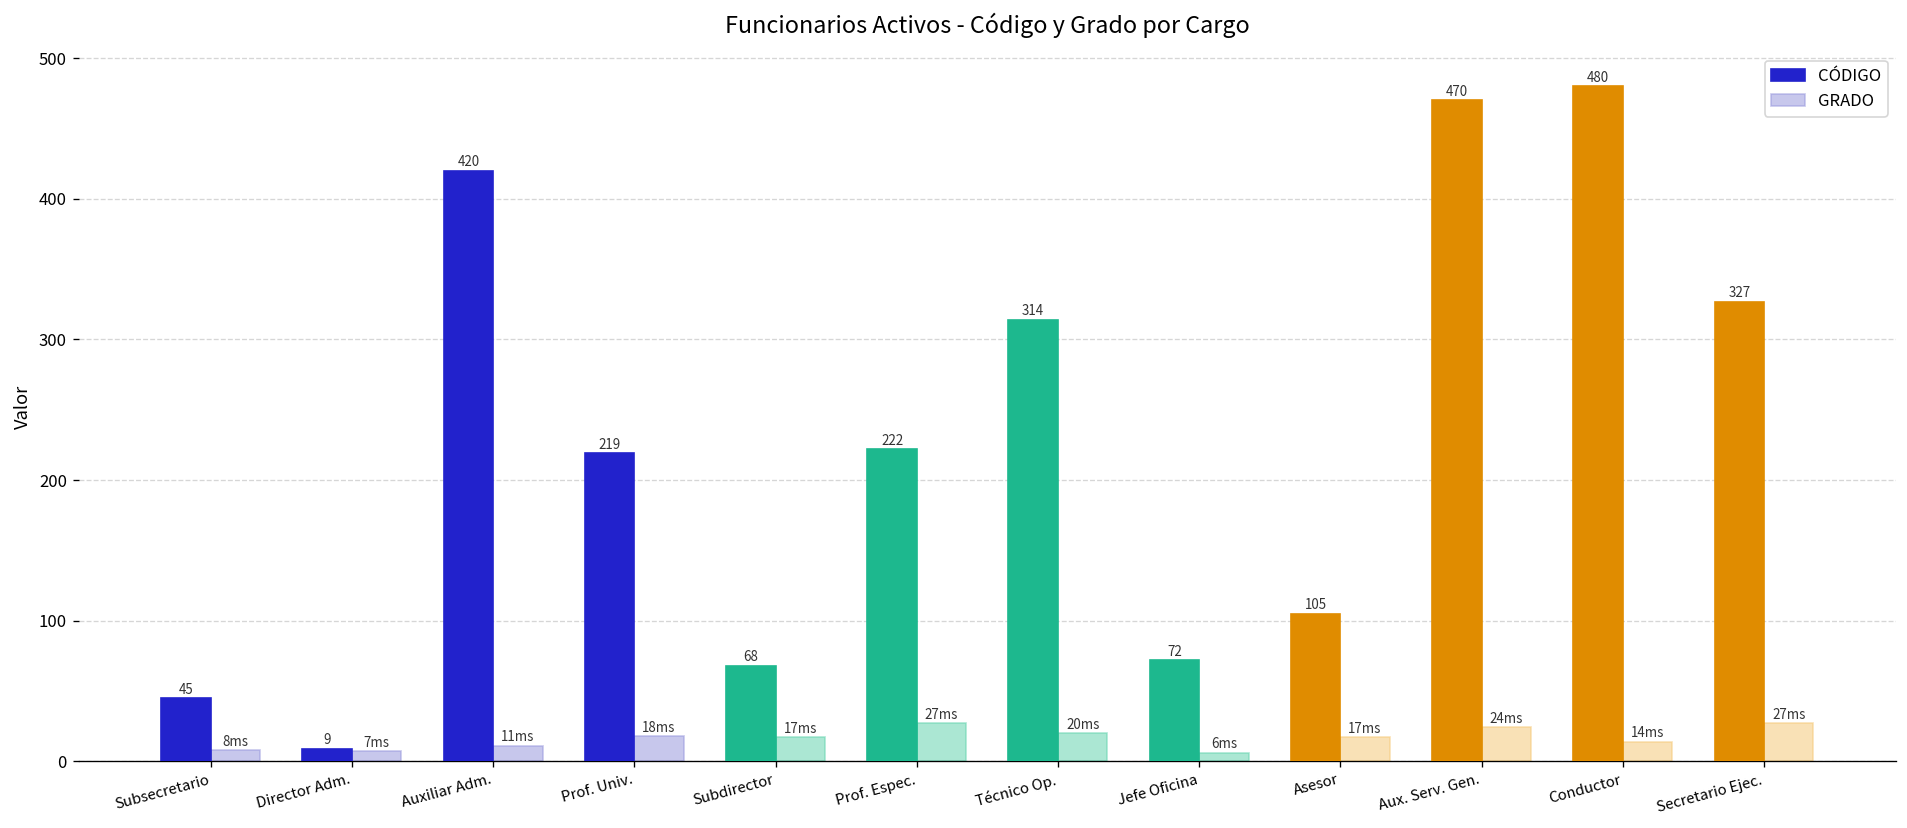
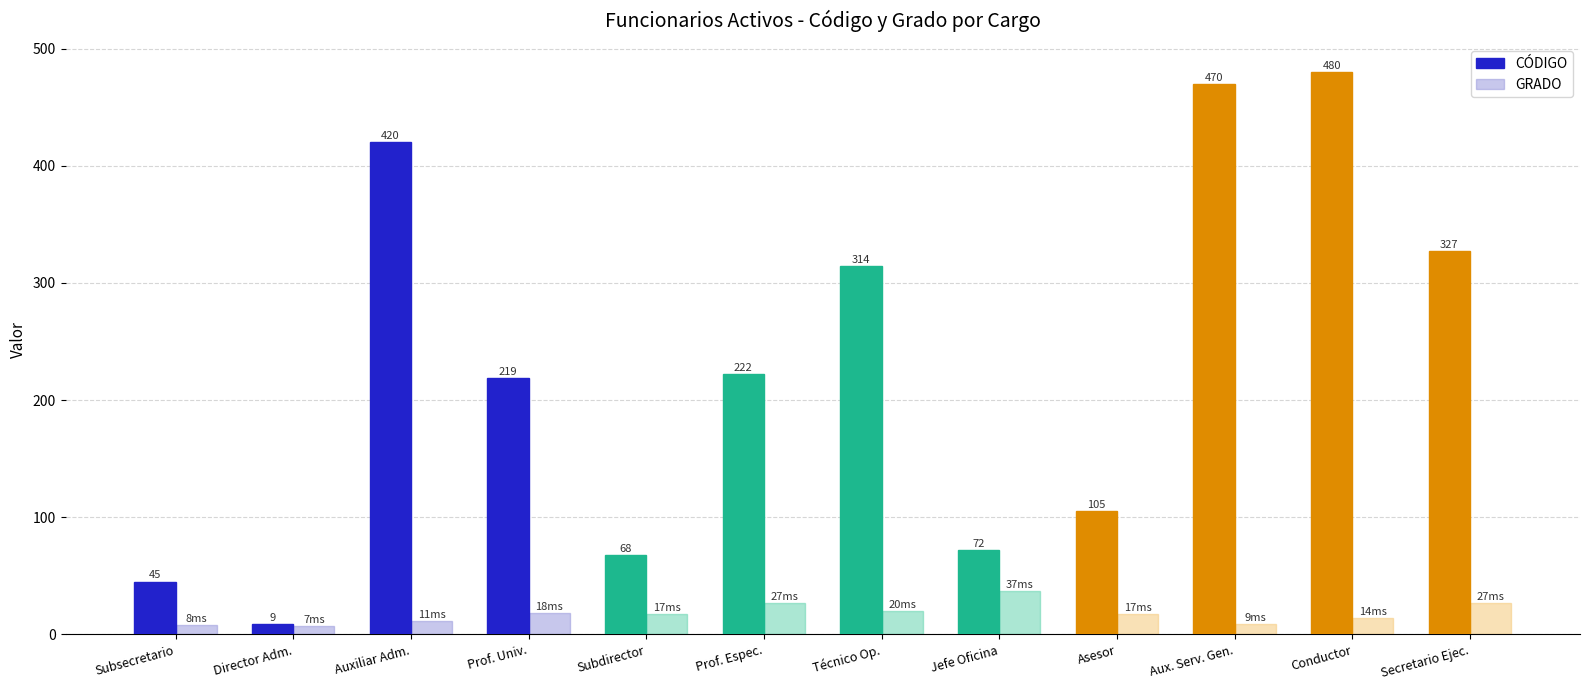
  {
    "CÓDIGO": {
      "Subsecretario": 45,
      "Director Adm.": 9,
      "Auxiliar Adm.": 420,
      "Prof. Univ.": 219,
      "Subdirector": 68,
      "Prof. Espec.": 222,
      "Técnico Op.": 314,
      "Jefe Oficina": 72,
      "Asesor": 105,
      "Aux. Serv. Gen.": 470,
      "Conductor": 480,
      "Secretario Ejec.": 327
    },
    "GRADO": {
      "Subsecretario": 8,
      "Director Adm.": 7,
      "Auxiliar Adm.": 11,
      "Prof. Univ.": 18,
      "Subdirector": 17,
      "Prof. Espec.": 27,
      "Técnico Op.": 20,
-     "Jefe Oficina": 6,
+     "Jefe Oficina": 37,
      "Asesor": 17,
-     "Aux. Serv. Gen.": 24,
+     "Aux. Serv. Gen.": 9,
      "Conductor": 14,
      "Secretario Ejec.": 27
    }
  }
